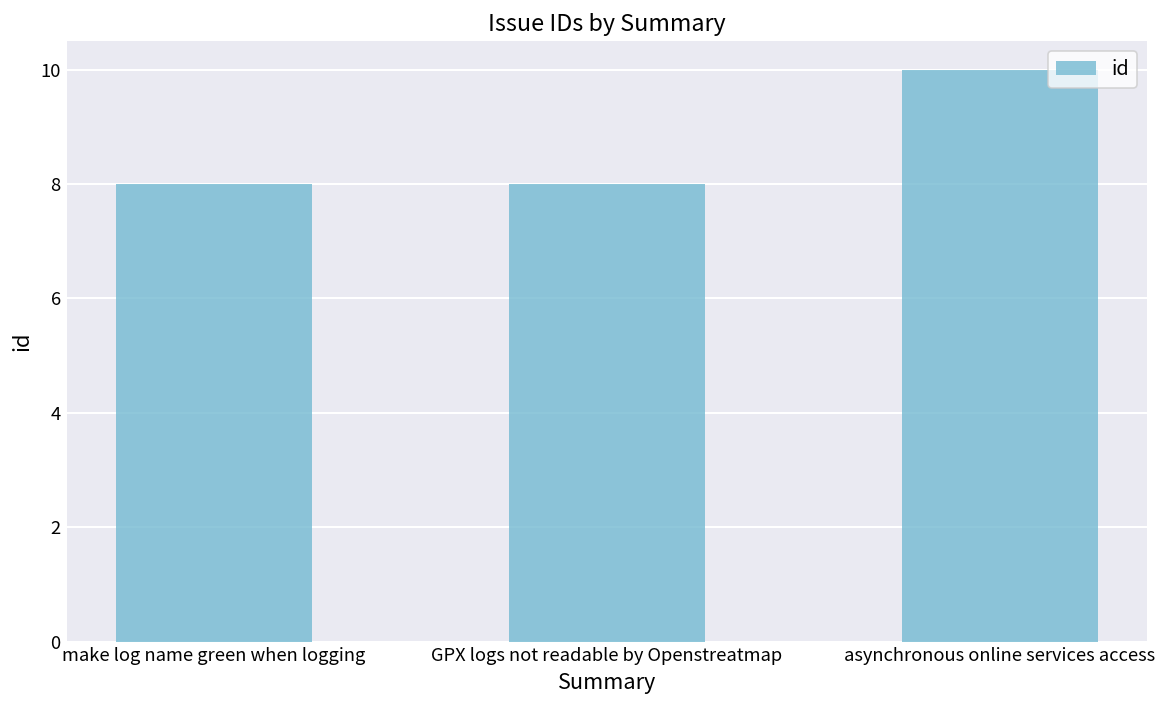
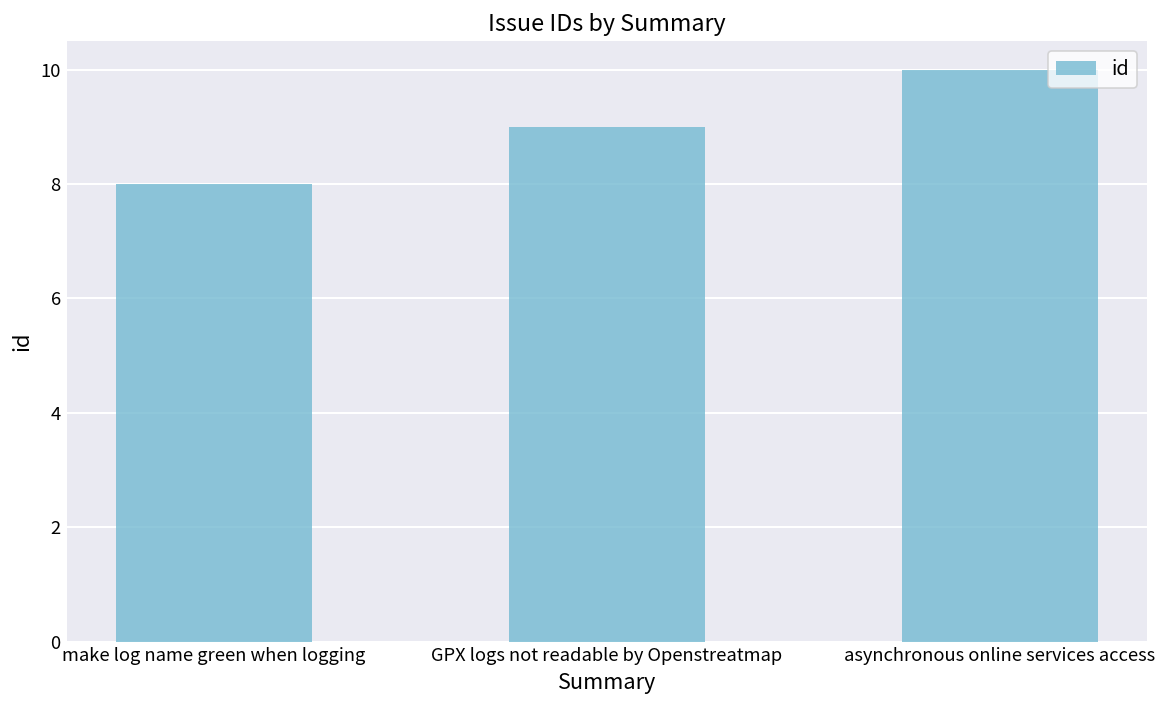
  {
    "make log name green when logging": 8,
-   "GPX logs not readable by Openstreatmap": 8,
+   "GPX logs not readable by Openstreatmap": 9,
    "asynchronous online services access": 10
  }
